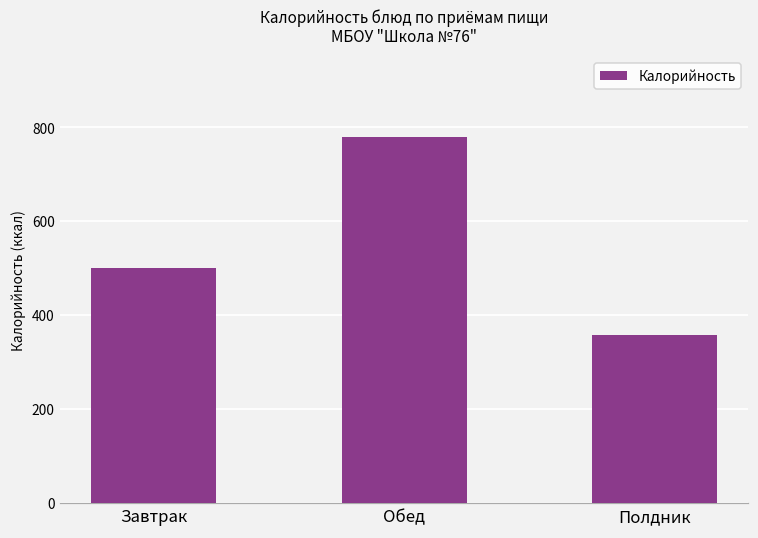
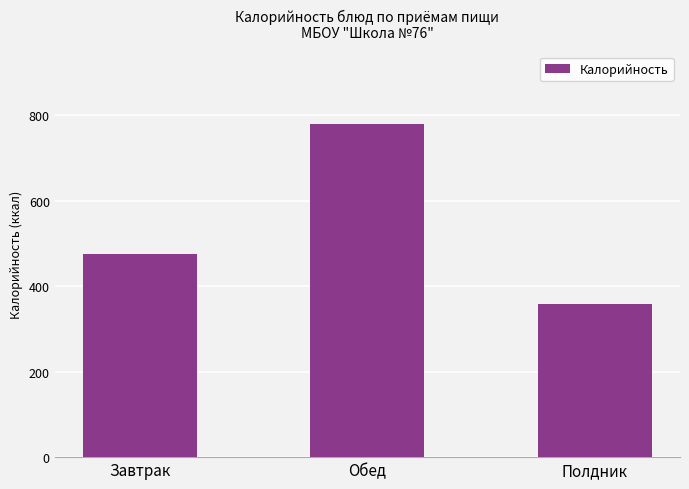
  {
-   "Завтрак": 500,
+   "Завтрак": 480,
    "Обед": 780,
    "Полдник": 360
  }
